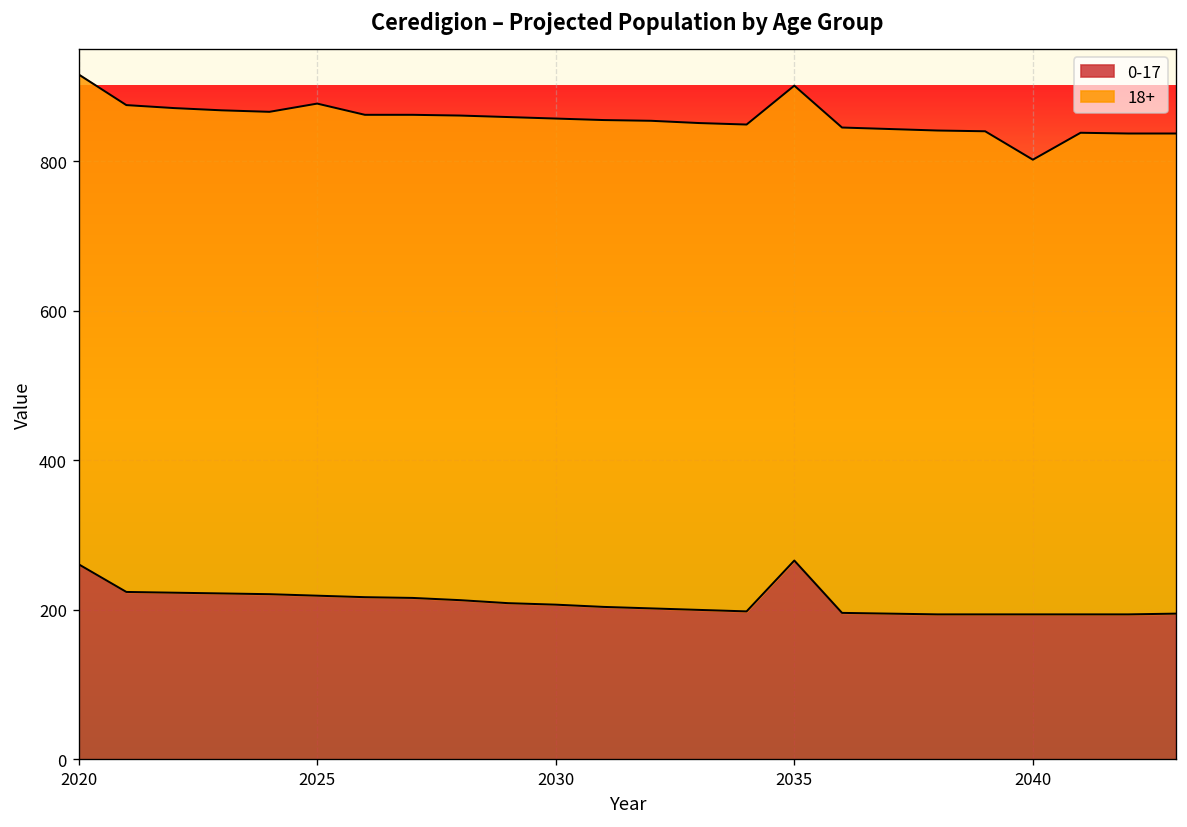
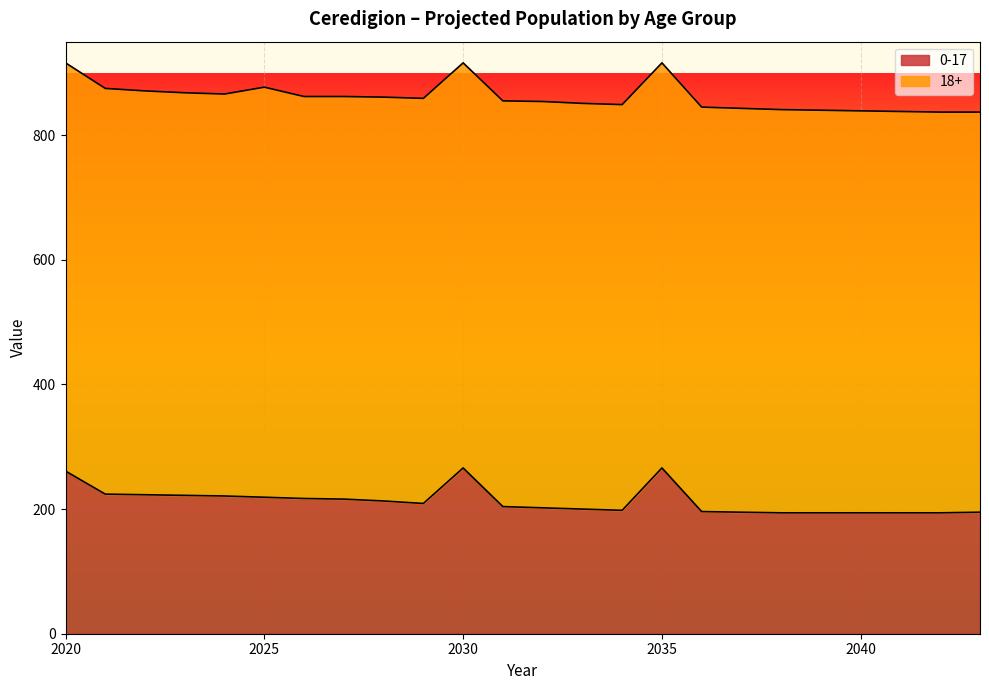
  {
    "0-17": {
      "2020": 260,
      "2025": 220,
-     "2030": 210,
+     "2030": 270,
      "2035": 270,
      "2040": 190
    },
    "18+": {
      "2020": 660,
      "2025": 660,
      "2030": 650,
-     "2035": 640,
-     "2040": 610
+     "2035": 650,
+     "2040": 650
    }
  }
